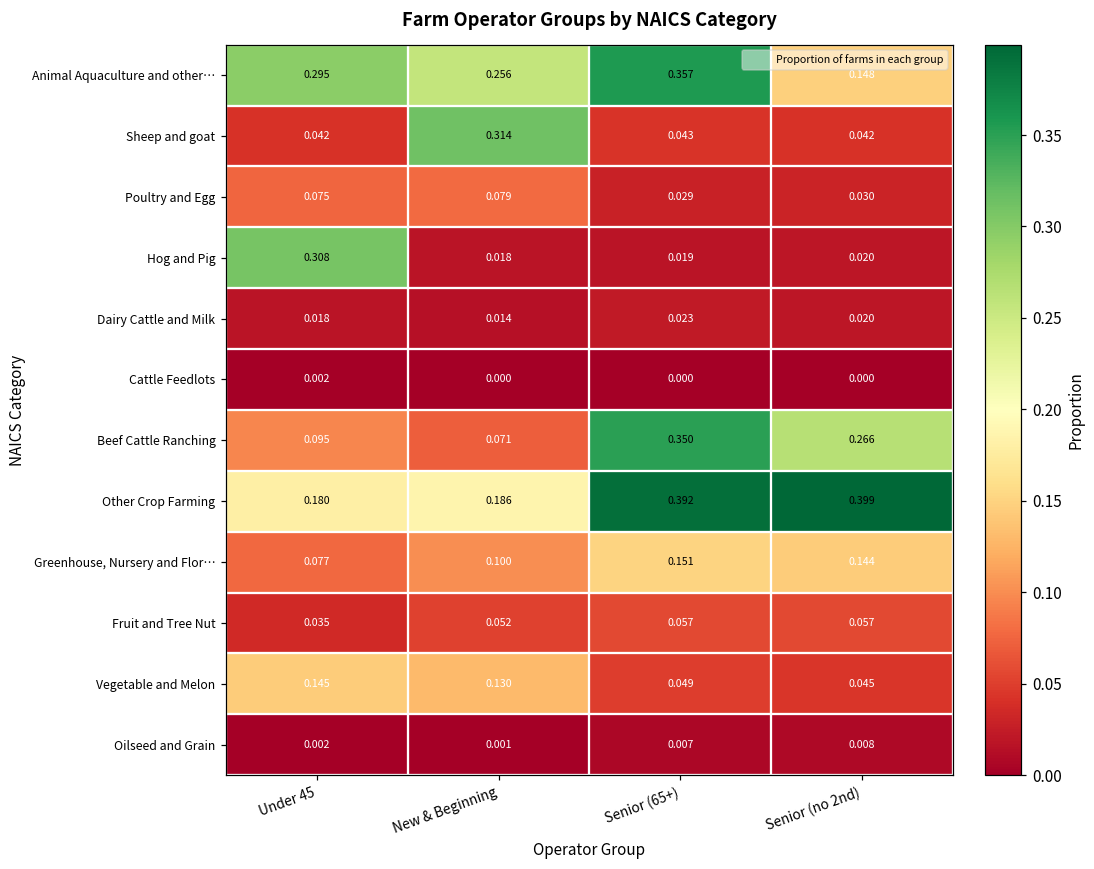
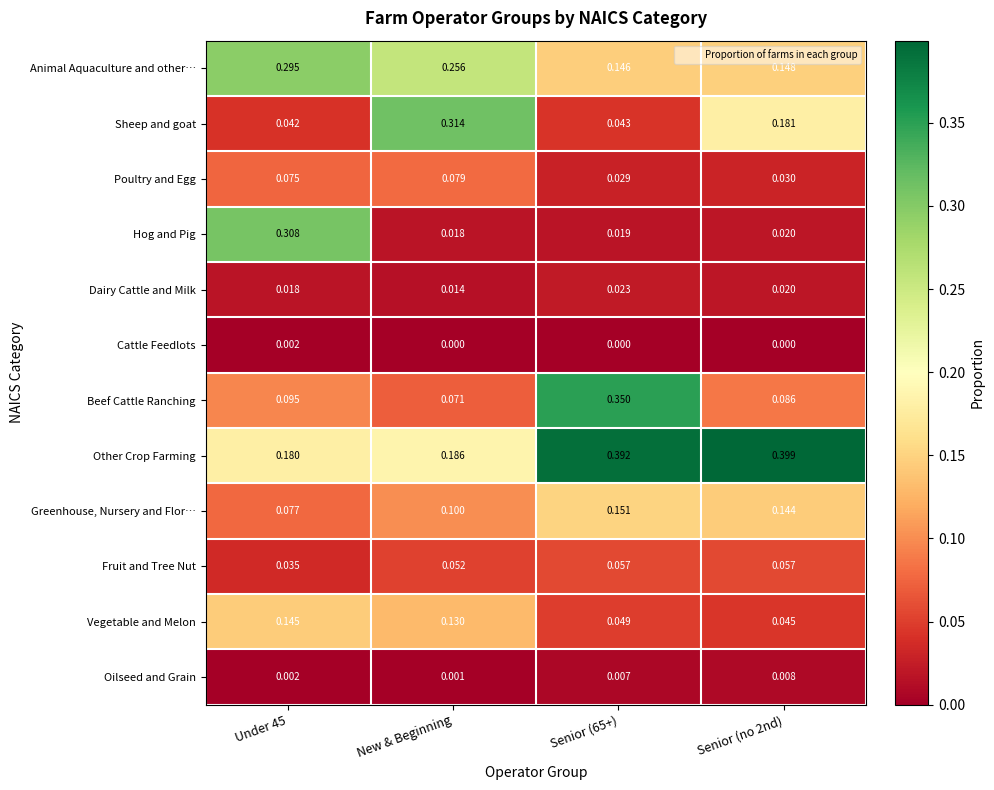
  {
    "Animal Aquaculture and other…": {
      "Under 45": 0.295,
      "New & Beginning": 0.256,
-     "Senior (65+)": 0.357
+     "Senior (65+)": 0.146
    },
    "Sheep and goat": {
      "Under 45": 0.042,
      "New & Beginning": 0.314,
      "Senior (65+)": 0.043,
-     "Senior (no 2nd)": 0.042
+     "Senior (no 2nd)": 0.181
    },
    "Poultry and Egg": {
      "Under 45": 0.075,
      "New & Beginning": 0.079,
      "Senior (65+)": 0.029,
      "Senior (no 2nd)": 0.030
    },
    "Hog and Pig": {
      "Under 45": 0.308,
      "New & Beginning": 0.018,
      "Senior (65+)": 0.019,
      "Senior (no 2nd)": 0.020
    },
    "Dairy Cattle and Milk": {
      "Under 45": 0.018,
      "New & Beginning": 0.014,
      "Senior (65+)": 0.023,
      "Senior (no 2nd)": 0.020
    },
    "Cattle Feedlots": {
      "Under 45": 0.002,
      "New & Beginning": 0.000,
      "Senior (65+)": 0.000,
      "Senior (no 2nd)": 0.000
    },
    "Beef Cattle Ranching": {
      "Under 45": 0.095,
      "New & Beginning": 0.071,
      "Senior (65+)": 0.350,
-     "Senior (no 2nd)": 0.266
+     "Senior (no 2nd)": 0.086
    },
    "Other Crop Farming": {
      "Under 45": 0.180,
      "New & Beginning": 0.186,
      "Senior (65+)": 0.392,
      "Senior (no 2nd)": 0.399
    },
    "Greenhouse, Nursery and Flor…": {
      "Under 45": 0.077,
      "New & Beginning": 0.100,
      "Senior (65+)": 0.151,
      "Senior (no 2nd)": 0.144
    },
    "Fruit and Tree Nut": {
      "Under 45": 0.035,
      "New & Beginning": 0.052,
      "Senior (65+)": 0.057,
      "Senior (no 2nd)": 0.057
    },
    "Vegetable and Melon": {
      "Under 45": 0.145,
      "New & Beginning": 0.130,
      "Senior (65+)": 0.049,
      "Senior (no 2nd)": 0.045
    },
    "Oilseed and Grain": {
      "Under 45": 0.002,
      "New & Beginning": 0.001,
      "Senior (65+)": 0.007,
      "Senior (no 2nd)": 0.008
    }
  }
